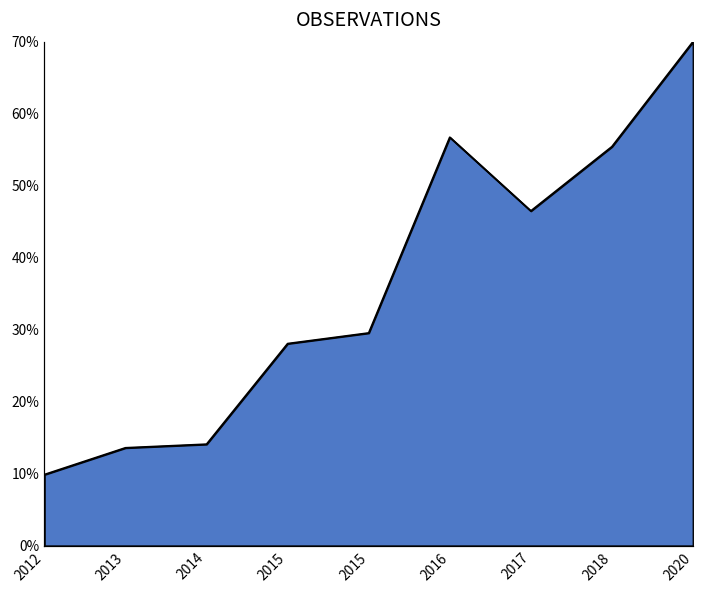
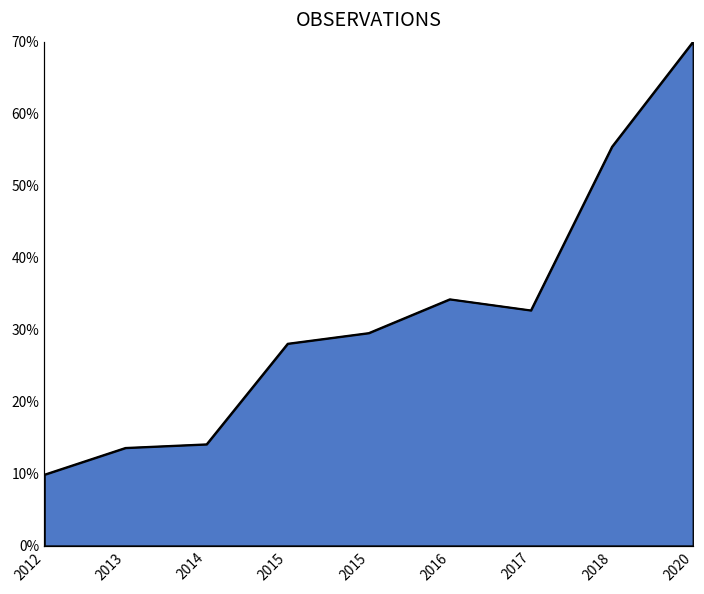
  {
    "2012": "10%",
    "2013": "14%",
    "2014": "14%",
-   "2016": "57%",
-   "2017": "46%",
+   "2016": "34%",
+   "2017": "33%",
    "2018": "55%",
    "2020": "70%"
  }
